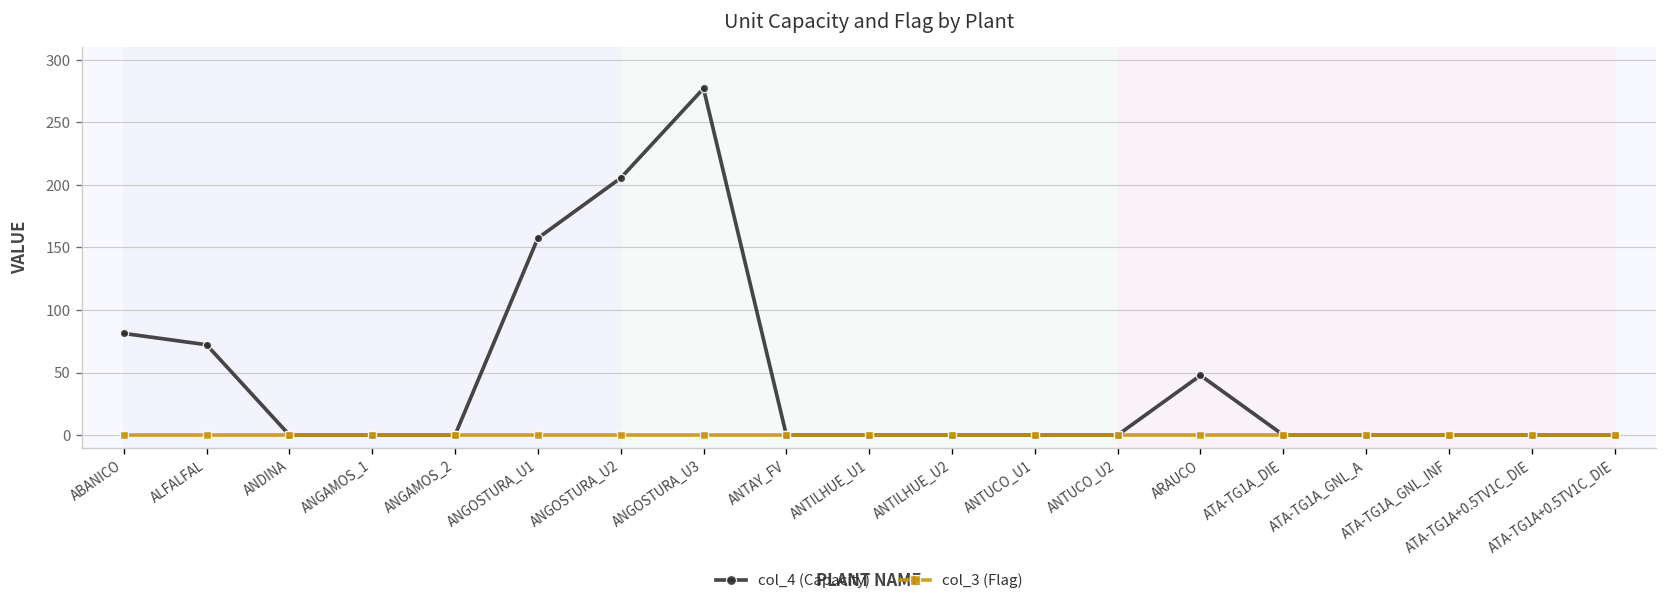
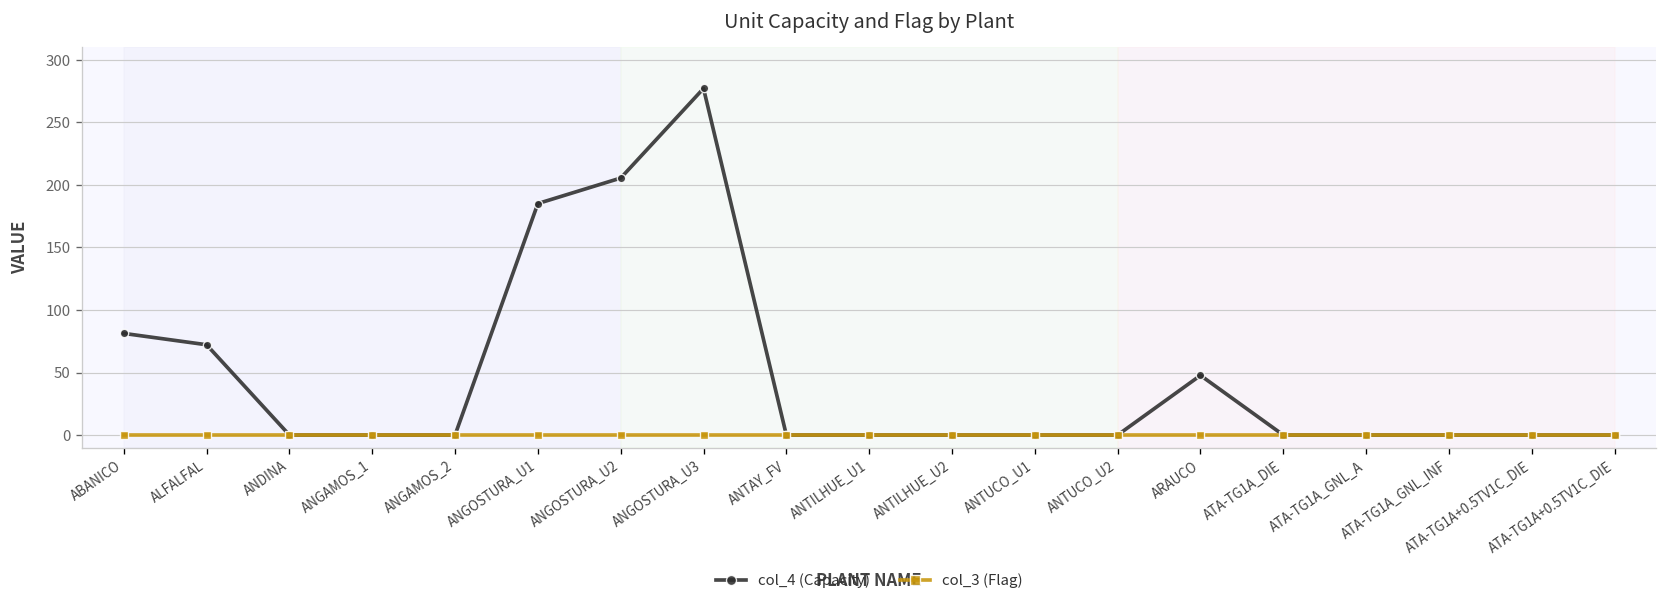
  {
    "col_4 (Capacity)": {
      "ABANICO": 81,
      "ALFALFAL": 72,
-     "ANGOSTURA_U1": 157,
+     "ANGOSTURA_U1": 185,
      "ANGOSTURA_U2": 206,
      "ANGOSTURA_U3": 277,
      "ARAUCO": 48
    },
    "col_3 (Flag)": {
      "ABANICO": 0,
      "ALFALFAL": 0,
      "ANGOSTURA_U1": 0,
      "ANGOSTURA_U2": 0,
      "ANGOSTURA_U3": 0,
      "ARAUCO": 0
    }
  }
